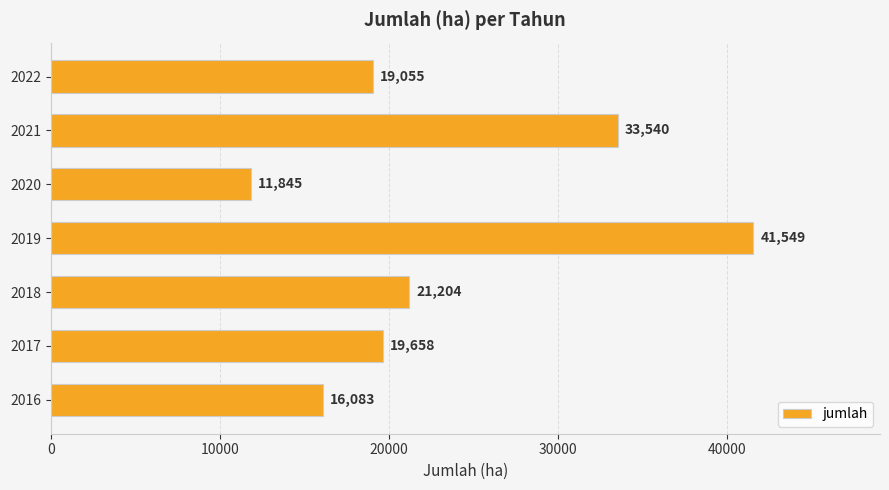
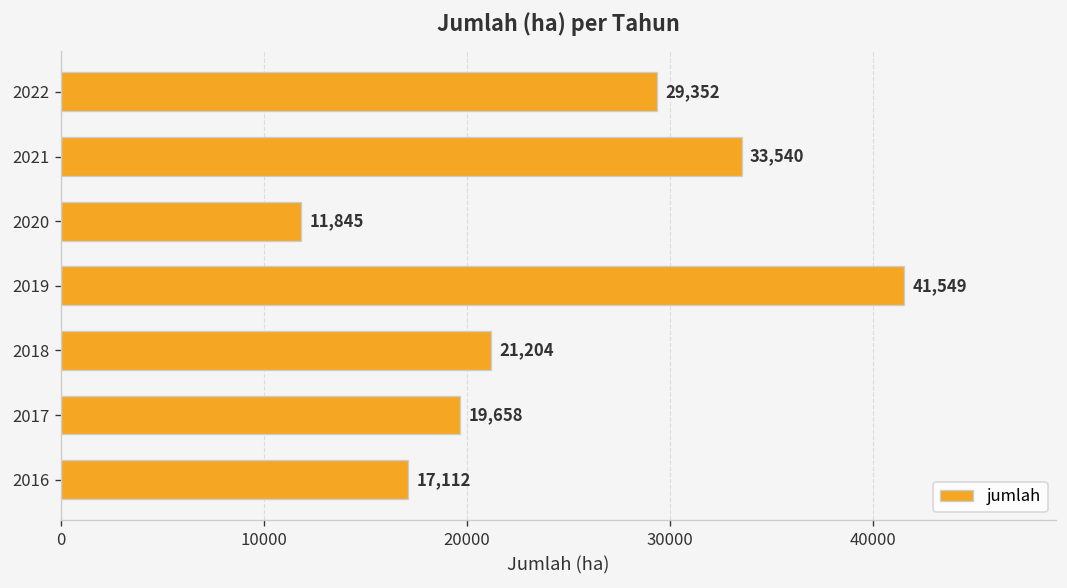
  {
-   "2022": "19,055",
+   "2022": "29,352",
    "2021": "33,540",
    "2020": "11,845",
    "2019": "41,549",
    "2018": "21,204",
    "2017": "19,658",
-   "2016": "16,083"
+   "2016": "17,112"
  }
